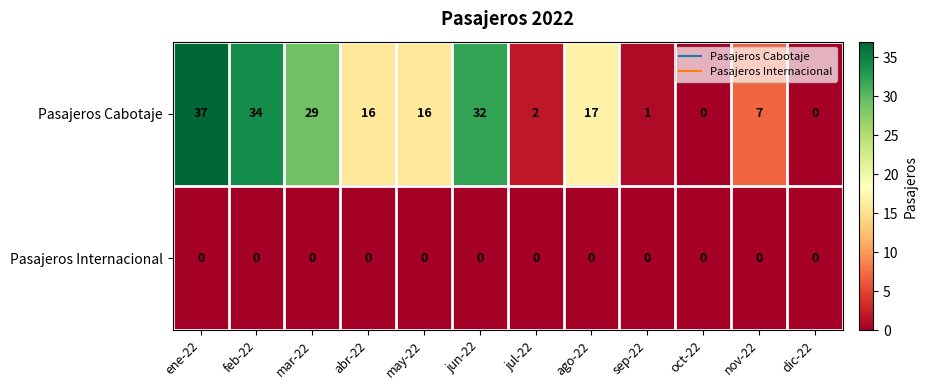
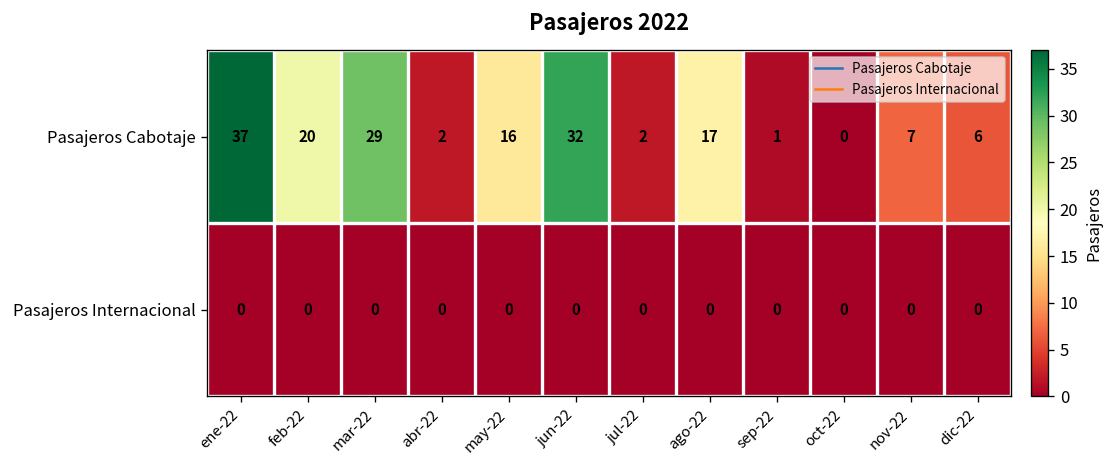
  {
    "Pasajeros Cabotaje": {
      "ene-22": 37,
-     "feb-22": 34,
+     "feb-22": 20,
      "mar-22": 29,
-     "abr-22": 16,
+     "abr-22": 2,
      "may-22": 16,
      "jun-22": 32,
      "jul-22": 2,
      "ago-22": 17,
      "sep-22": 1,
      "oct-22": 0,
      "nov-22": 7,
-     "dic-22": 0
+     "dic-22": 6
    },
    "Pasajeros Internacional": {
      "ene-22": 0,
      "feb-22": 0,
      "mar-22": 0,
      "abr-22": 0,
      "may-22": 0,
      "jun-22": 0,
      "jul-22": 0,
      "ago-22": 0,
      "sep-22": 0,
      "oct-22": 0,
      "nov-22": 0,
      "dic-22": 0
    }
  }
